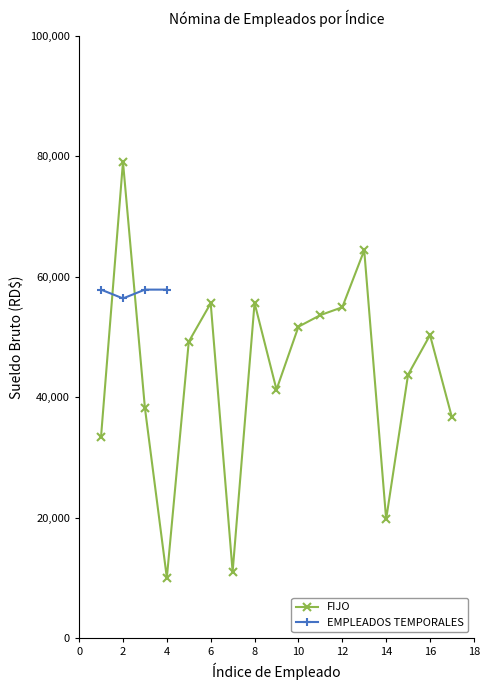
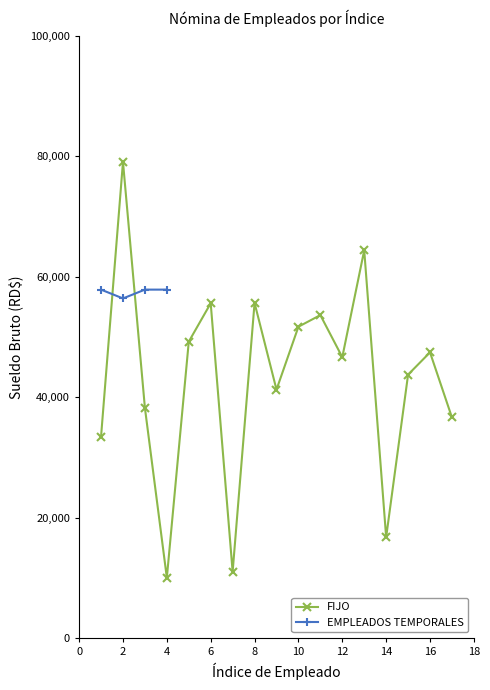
  {
    "FIJO": {
      "2": "79,000",
      "4": "10,000",
      "6": "56,000",
      "8": "56,000",
      "10": "52,000",
-     "12": "55,000",
-     "14": "20,000",
-     "16": "50,000"
+     "12": "47,000",
+     "14": "17,000",
+     "16": "47,000"
    },
    "EMPLEADOS TEMPORALES": {
      "2": "56,000",
      "4": "58,000"
    }
  }
